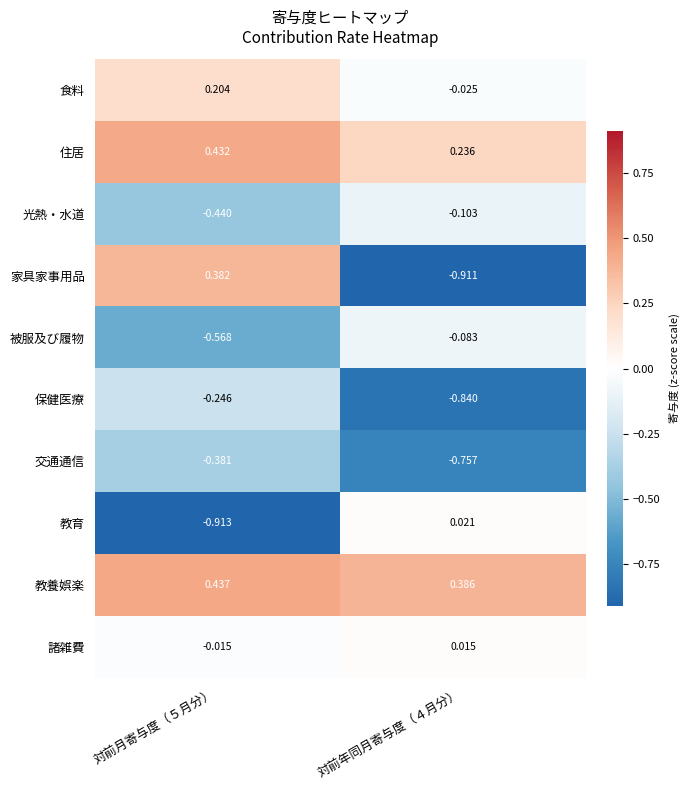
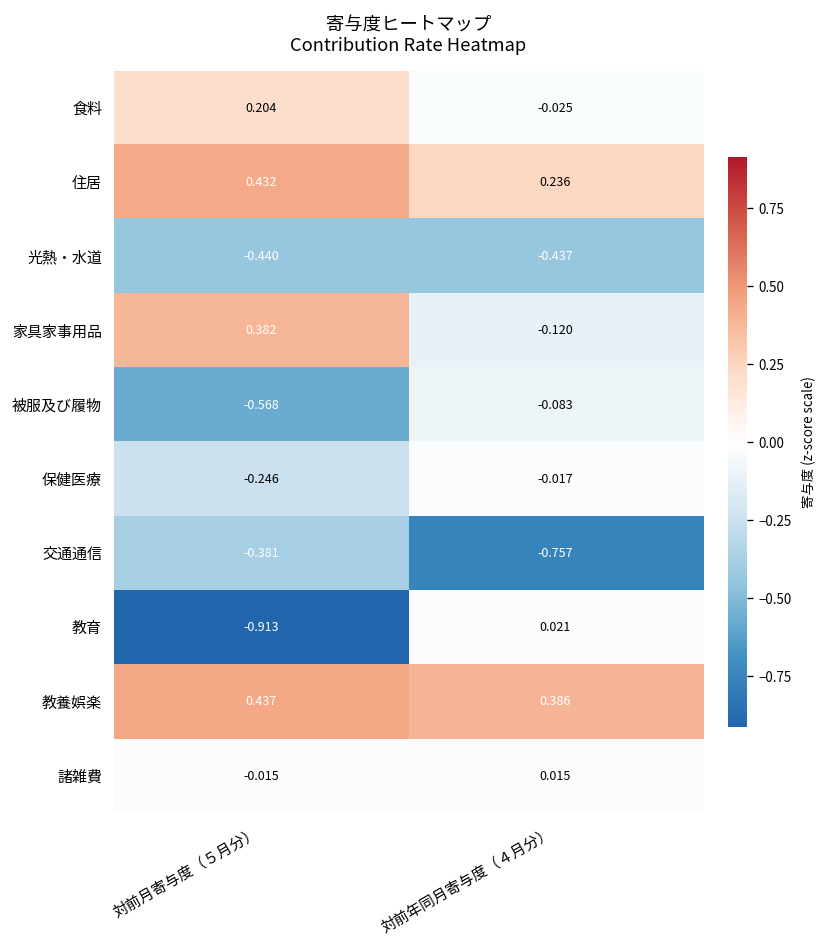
  {
    "食料": {
      "対前月寄与度（５月分）": 0.204,
      "対前年同月寄与度（４月分）": -0.025
    },
    "住居": {
      "対前月寄与度（５月分）": 0.432,
      "対前年同月寄与度（４月分）": 0.236
    },
    "光熱・水道": {
      "対前月寄与度（５月分）": -0.440,
-     "対前年同月寄与度（４月分）": -0.103
+     "対前年同月寄与度（４月分）": -0.437
    },
    "家具家事用品": {
      "対前月寄与度（５月分）": 0.382,
-     "対前年同月寄与度（４月分）": -0.911
+     "対前年同月寄与度（４月分）": -0.120
    },
    "被服及び履物": {
      "対前月寄与度（５月分）": -0.568,
      "対前年同月寄与度（４月分）": -0.083
    },
    "保健医療": {
      "対前月寄与度（５月分）": -0.246,
-     "対前年同月寄与度（４月分）": -0.840
+     "対前年同月寄与度（４月分）": -0.017
    },
    "交通通信": {
      "対前月寄与度（５月分）": -0.381,
      "対前年同月寄与度（４月分）": -0.757
    },
    "教育": {
      "対前月寄与度（５月分）": -0.913,
      "対前年同月寄与度（４月分）": 0.021
    },
    "教養娯楽": {
      "対前月寄与度（５月分）": 0.437,
      "対前年同月寄与度（４月分）": 0.386
    },
    "諸雑費": {
      "対前月寄与度（５月分）": -0.015,
      "対前年同月寄与度（４月分）": 0.015
    }
  }
